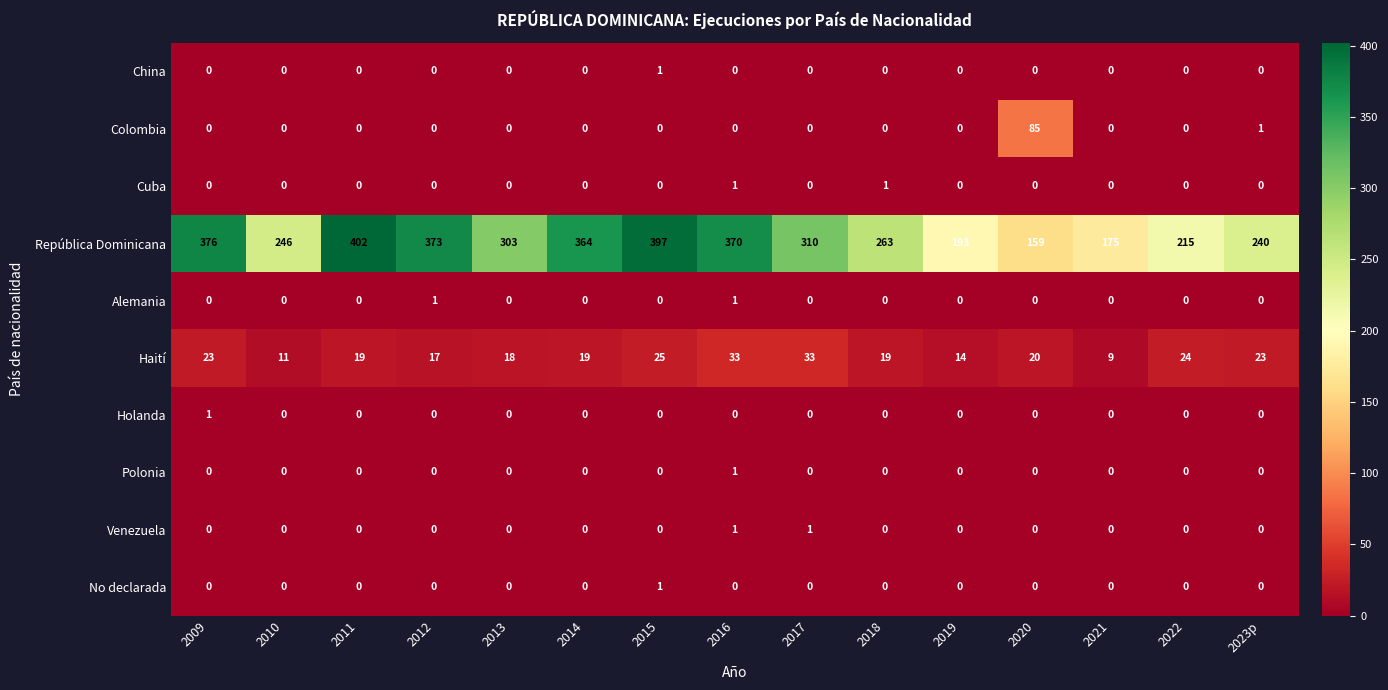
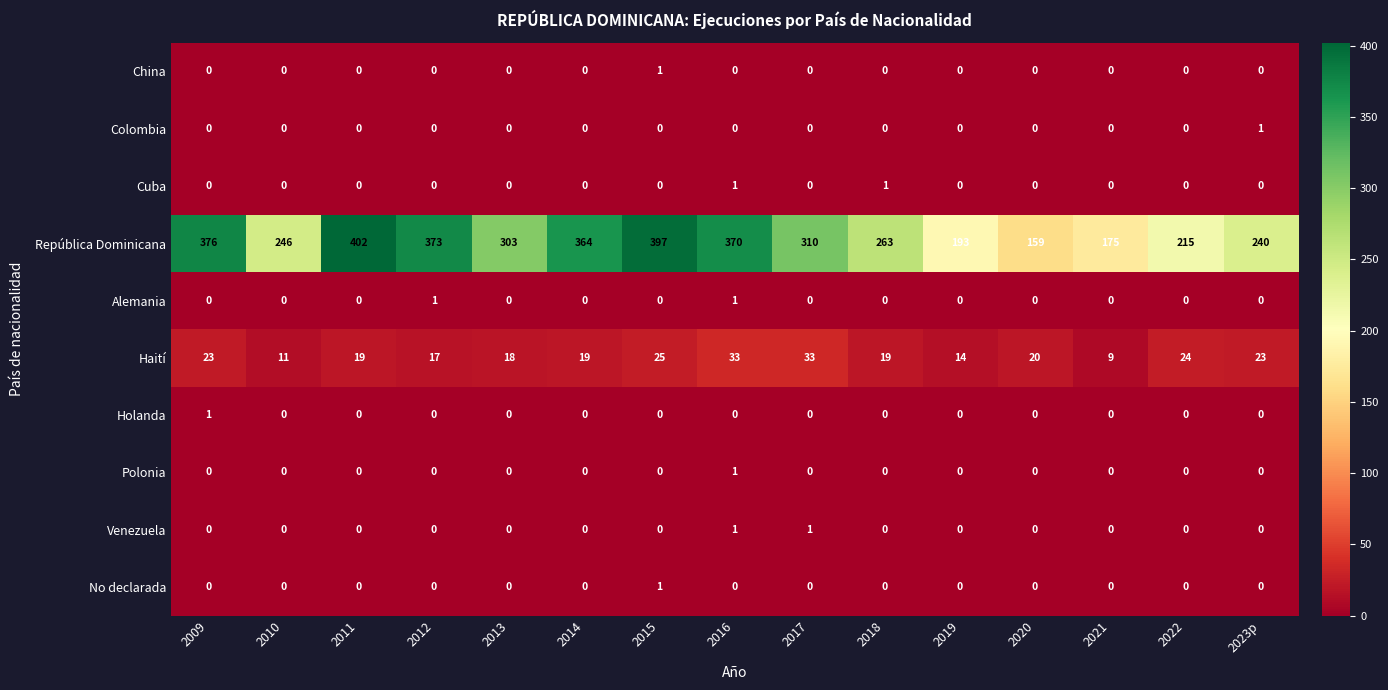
  {
    "China": {
      "2009": 0,
      "2010": 0,
      "2011": 0,
      "2012": 0,
      "2013": 0,
      "2014": 0,
      "2015": 1,
      "2016": 0,
      "2017": 0,
      "2018": 0,
      "2019": 0,
      "2020": 0,
      "2021": 0,
      "2022": 0,
      "2023p": 0
    },
    "Colombia": {
      "2009": 0,
      "2010": 0,
      "2011": 0,
      "2012": 0,
      "2013": 0,
      "2014": 0,
      "2015": 0,
      "2016": 0,
      "2017": 0,
      "2018": 0,
      "2019": 0,
-     "2020": 85,
+     "2020": 0,
      "2021": 0,
      "2022": 0,
      "2023p": 1
    },
    "Cuba": {
      "2009": 0,
      "2010": 0,
      "2011": 0,
      "2012": 0,
      "2013": 0,
      "2014": 0,
      "2015": 0,
      "2016": 1,
      "2017": 0,
      "2018": 1,
      "2019": 0,
      "2020": 0,
      "2021": 0,
      "2022": 0,
      "2023p": 0
    },
    "República Dominicana": {
      "2009": 376,
      "2010": 246,
      "2011": 402,
      "2012": 373,
      "2013": 303,
      "2014": 364,
      "2015": 397,
      "2016": 370,
      "2017": 310,
      "2018": 263,
      "2019": 193,
      "2020": 159,
      "2021": 175,
      "2022": 215,
      "2023p": 240
    },
    "Alemania": {
      "2009": 0,
      "2010": 0,
      "2011": 0,
      "2012": 1,
      "2013": 0,
      "2014": 0,
      "2015": 0,
      "2016": 1,
      "2017": 0,
      "2018": 0,
      "2019": 0,
      "2020": 0,
      "2021": 0,
      "2022": 0,
      "2023p": 0
    },
    "Haití": {
      "2009": 23,
      "2010": 11,
      "2011": 19,
      "2012": 17,
      "2013": 18,
      "2014": 19,
      "2015": 25,
      "2016": 33,
      "2017": 33,
      "2018": 19,
      "2019": 14,
      "2020": 20,
      "2021": 9,
      "2022": 24,
      "2023p": 23
    },
    "Holanda": {
      "2009": 1,
      "2010": 0,
      "2011": 0,
      "2012": 0,
      "2013": 0,
      "2014": 0,
      "2015": 0,
      "2016": 0,
      "2017": 0,
      "2018": 0,
      "2019": 0,
      "2020": 0,
      "2021": 0,
      "2022": 0,
      "2023p": 0
    },
    "Polonia": {
      "2009": 0,
      "2010": 0,
      "2011": 0,
      "2012": 0,
      "2013": 0,
      "2014": 0,
      "2015": 0,
      "2016": 1,
      "2017": 0,
      "2018": 0,
      "2019": 0,
      "2020": 0,
      "2021": 0,
      "2022": 0,
      "2023p": 0
    },
    "Venezuela": {
      "2009": 0,
      "2010": 0,
      "2011": 0,
      "2012": 0,
      "2013": 0,
      "2014": 0,
      "2015": 0,
      "2016": 1,
      "2017": 1,
      "2018": 0,
      "2019": 0,
      "2020": 0,
      "2021": 0,
      "2022": 0,
      "2023p": 0
    },
    "No declarada": {
      "2009": 0,
      "2010": 0,
      "2011": 0,
      "2012": 0,
      "2013": 0,
      "2014": 0,
      "2015": 1,
      "2016": 0,
      "2017": 0,
      "2018": 0,
      "2019": 0,
      "2020": 0,
      "2021": 0,
      "2022": 0,
      "2023p": 0
    }
  }
